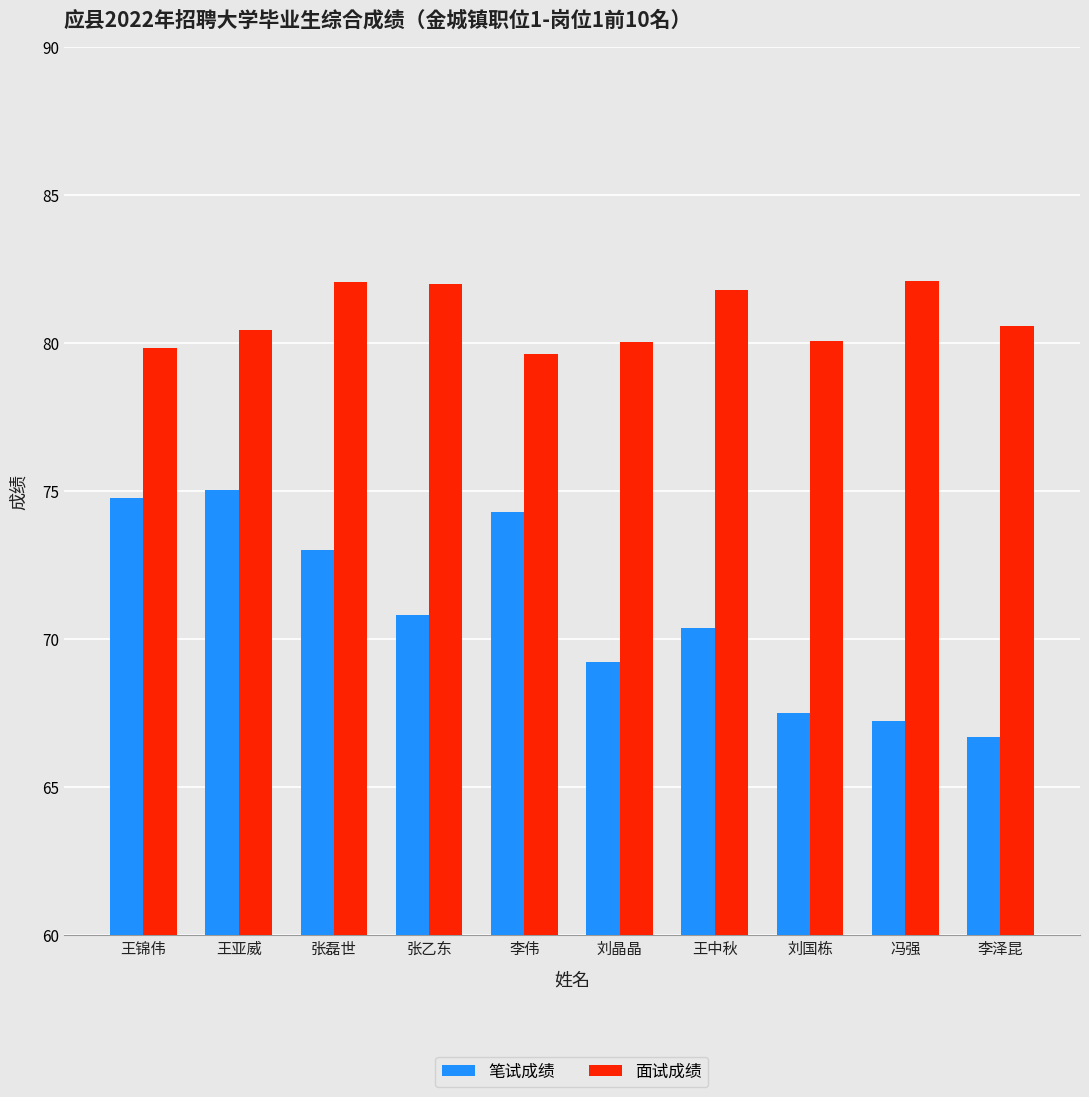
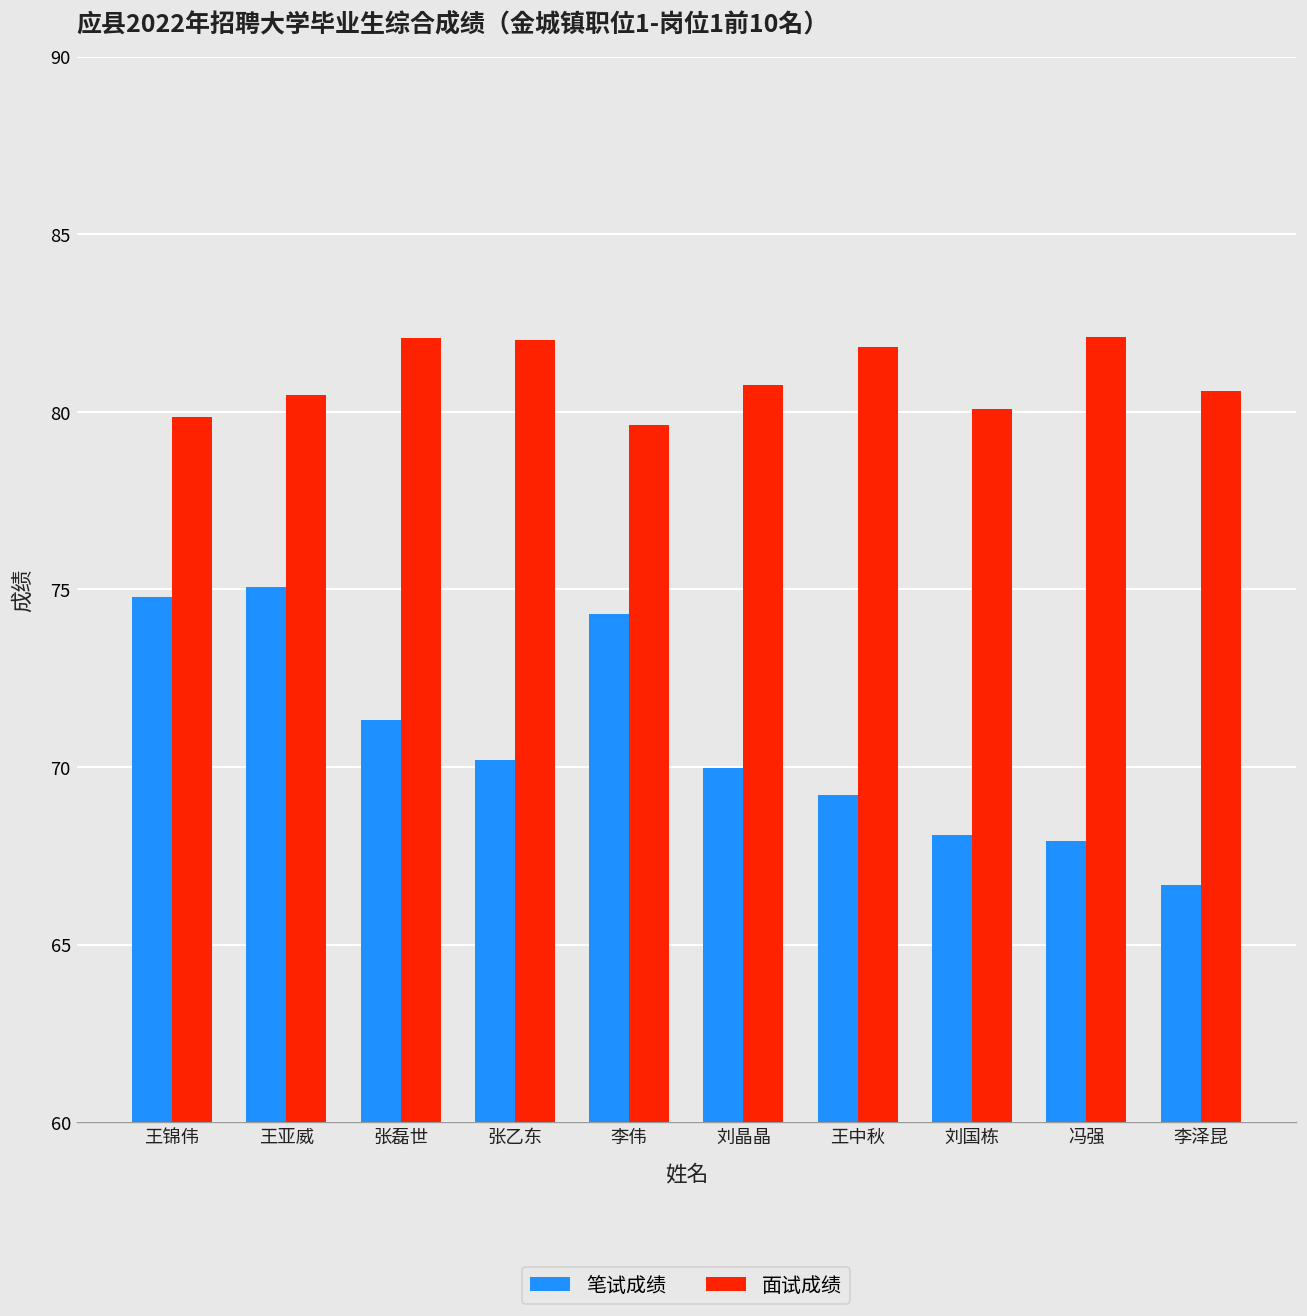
  {
    "笔试成绩": {
      "王锦伟": 74.8,
      "王亚威": 75.1,
-     "张磊世": 73.0,
-     "张乙东": 70.8,
+     "张磊世": 71.3,
+     "张乙东": 70.2,
      "李伟": 74.3,
-     "刘晶晶": 69.3,
-     "王中秋": 70.4,
-     "刘国栋": 67.5,
-     "冯强": 67.2,
+     "刘晶晶": 70.0,
+     "王中秋": 69.2,
+     "刘国栋": 68.1,
+     "冯强": 67.9,
      "李泽昆": 66.7
    },
    "面试成绩": {
      "王锦伟": 79.9,
      "王亚威": 80.5,
      "张磊世": 82.1,
      "张乙东": 82.0,
      "李伟": 79.6,
-     "刘晶晶": 80.1,
+     "刘晶晶": 80.8,
      "王中秋": 81.8,
      "刘国栋": 80.1,
      "冯强": 82.1,
      "李泽昆": 80.6
    }
  }
